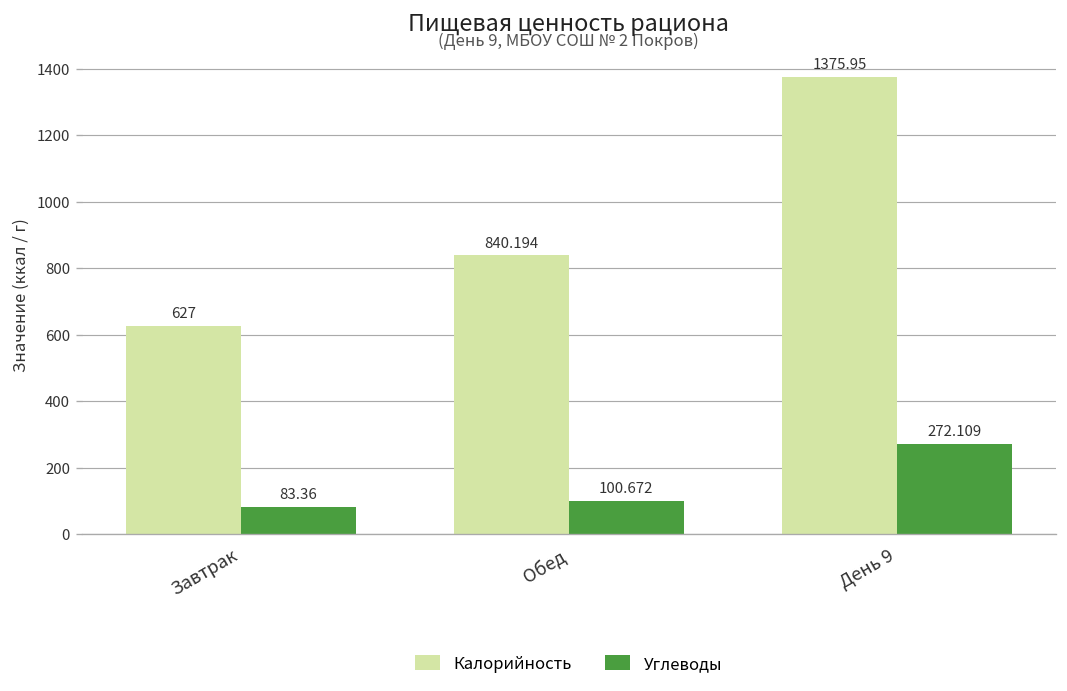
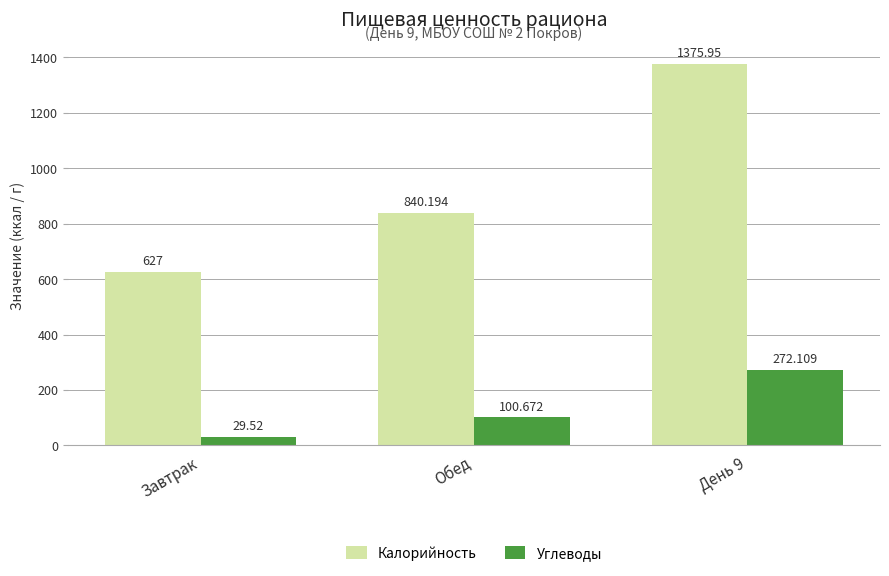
  {
    "Калорийность": {
      "Завтрак": 627,
      "Обед": 840.194,
      "День 9": 1375.95
    },
    "Углеводы": {
-     "Завтрак": 83.36,
+     "Завтрак": 29.52,
      "Обед": 100.672,
      "День 9": 272.109
    }
  }
